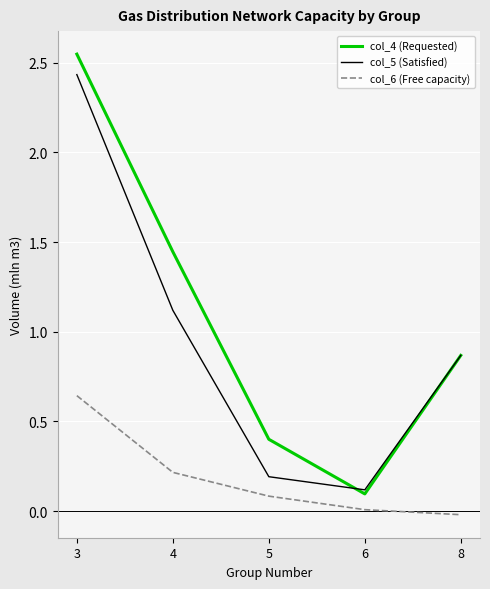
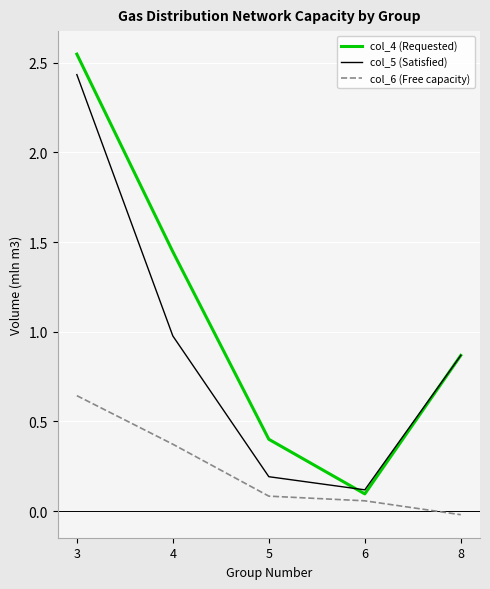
  {
    "col_4 (Requested)": {
      "3": 2.55,
      "4": 1.45,
      "5": 0.40,
      "6": 0.10
    },
    "col_5 (Satisfied)": {
      "3": 2.43,
-     "4": 1.12,
+     "4": 0.98,
      "5": 0.19,
      "6": 0.12
    },
    "col_6 (Free capacity)": {
      "3": 0.64,
-     "4": 0.22,
+     "4": 0.37,
      "5": 0.08,
-     "6": 0.01,
+     "6": 0.06,
      "8": -0.02
    }
  }
